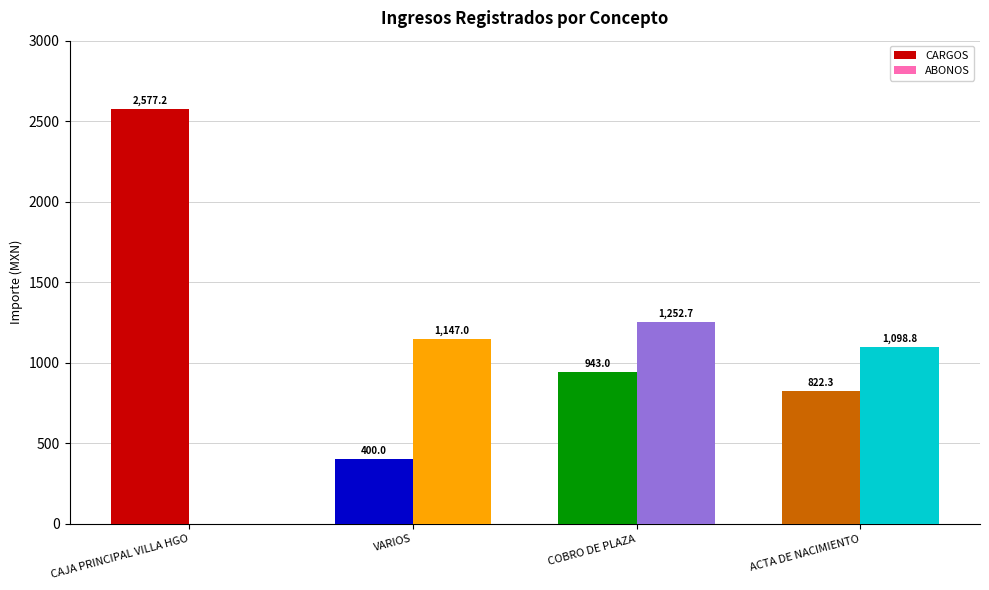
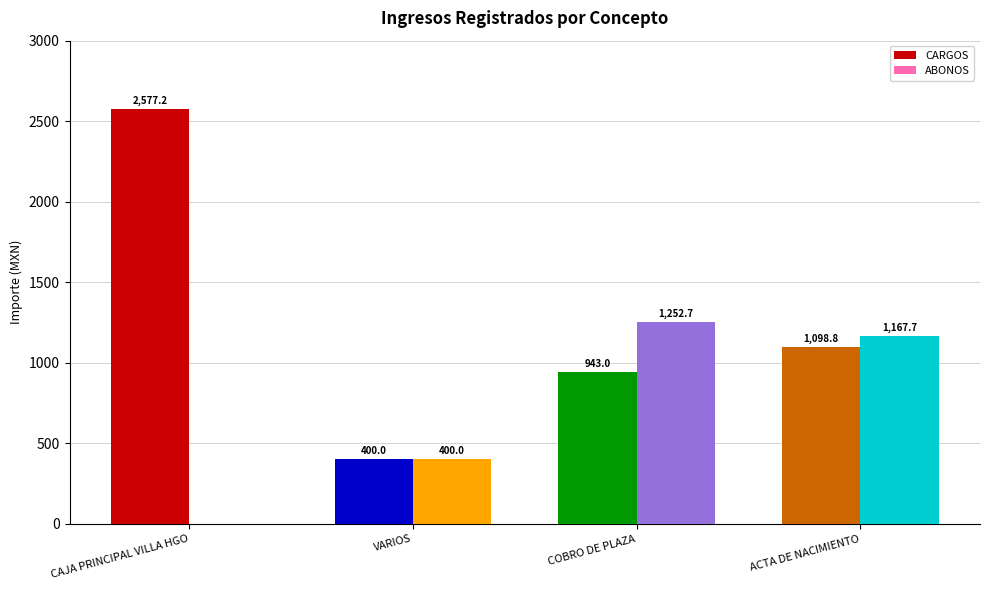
  {
    "CARGOS": {
      "CAJA PRINCIPAL VILLA HGO": "2,577.2",
      "VARIOS": "400.0",
      "COBRO DE PLAZA": "943.0",
-     "ACTA DE NACIMIENTO": "822.3"
+     "ACTA DE NACIMIENTO": "1,098.8"
    },
    "ABONOS": {
-     "VARIOS": "1,147.0",
+     "VARIOS": "400.0",
      "COBRO DE PLAZA": "1,252.7",
-     "ACTA DE NACIMIENTO": "1,098.8"
+     "ACTA DE NACIMIENTO": "1,167.7"
    }
  }
